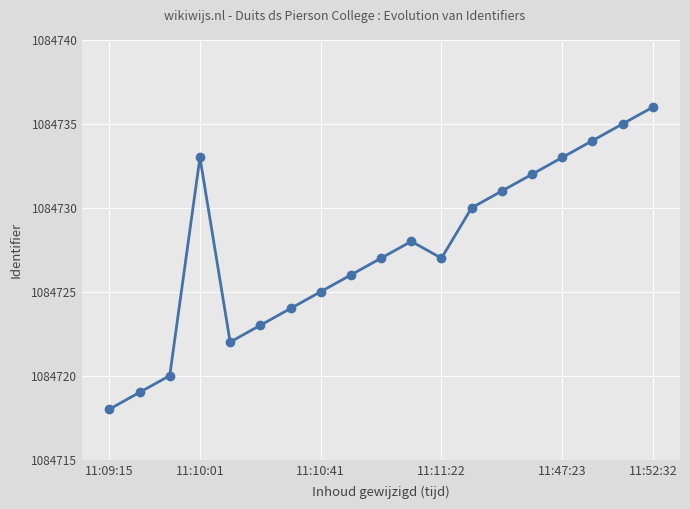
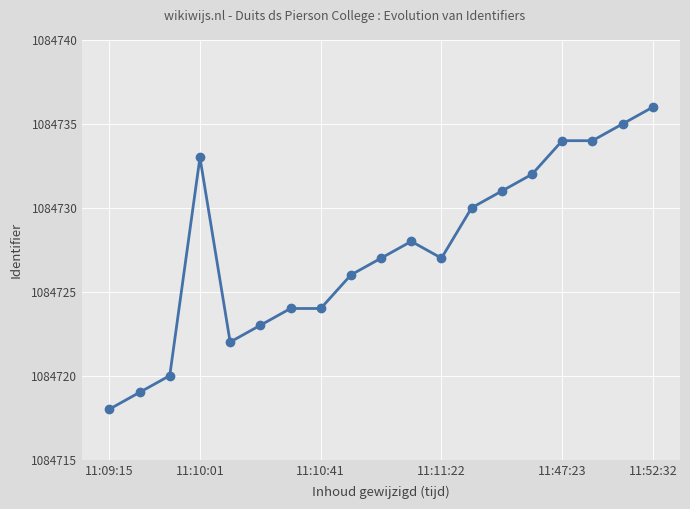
  {
    "11:09:15": 1084718,
    "11:10:01": 1084733,
-   "11:10:41": 1084725,
+   "11:10:41": 1084724,
    "11:11:22": 1084727,
-   "11:47:23": 1084733,
+   "11:47:23": 1084734,
    "11:52:32": 1084736
  }
